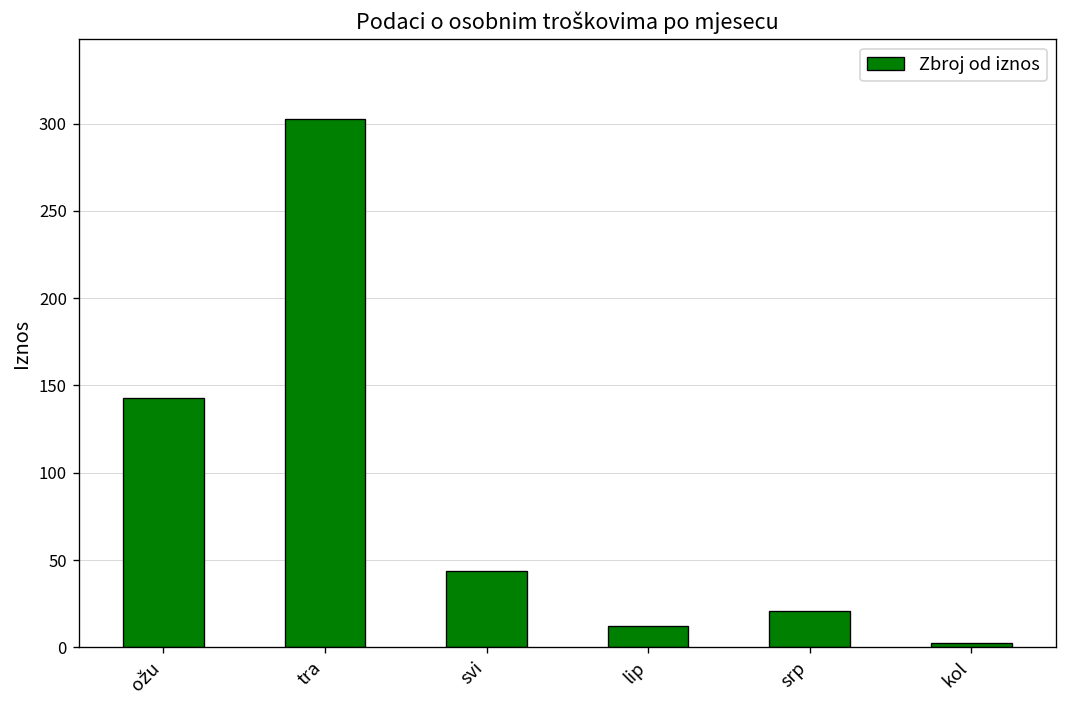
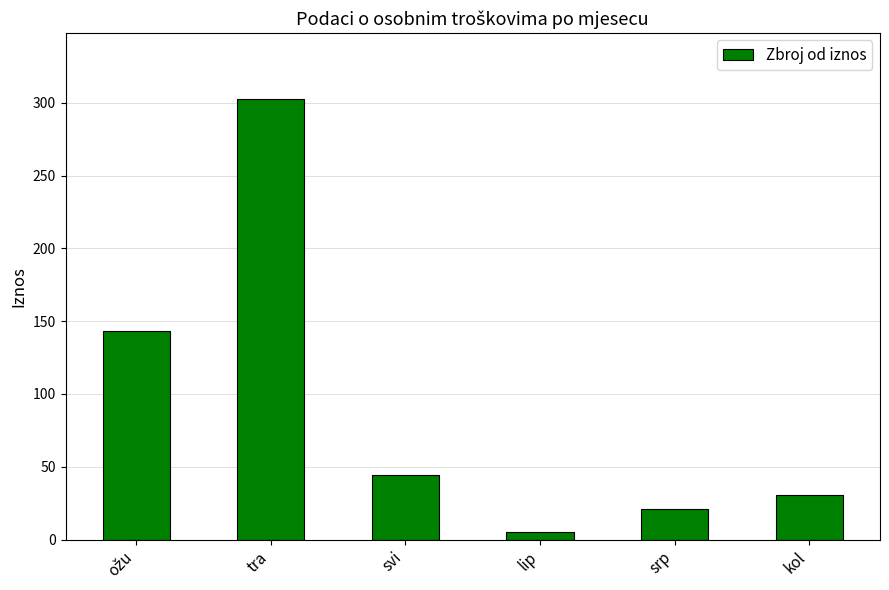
  {
    "ožu": 143,
    "tra": 303,
    "svi": 44,
-   "lip": 12,
+   "lip": 5,
    "srp": 21,
-   "kol": 3
+   "kol": 30
  }
